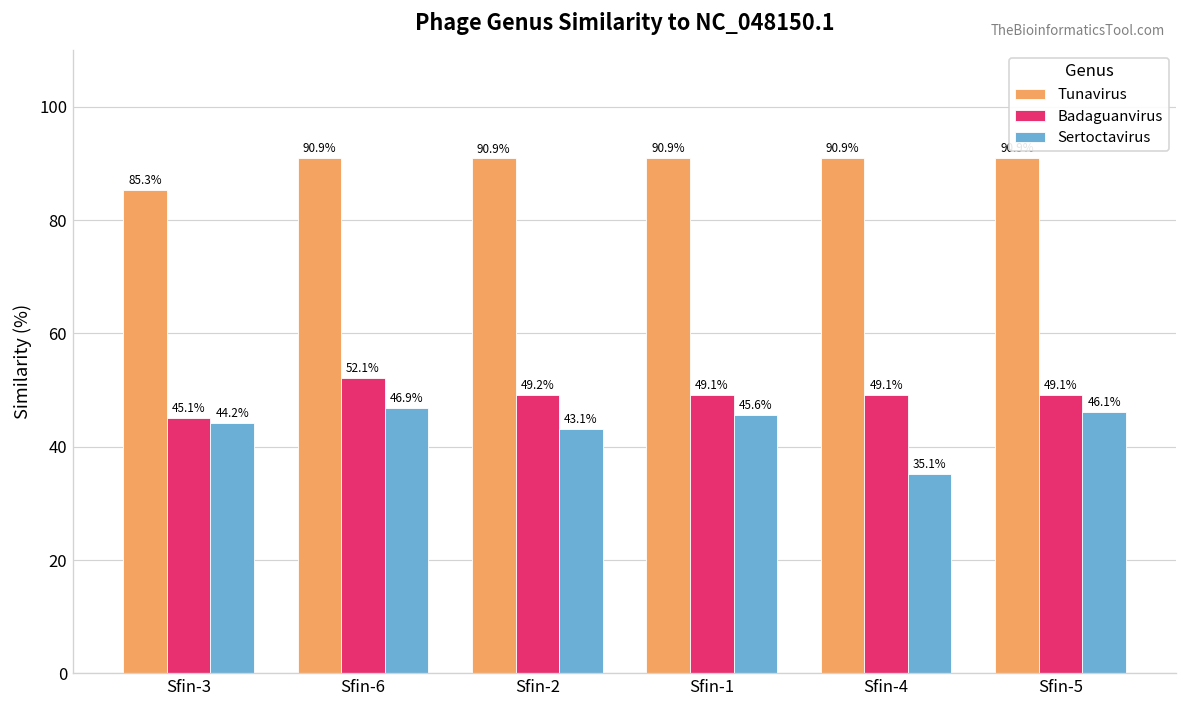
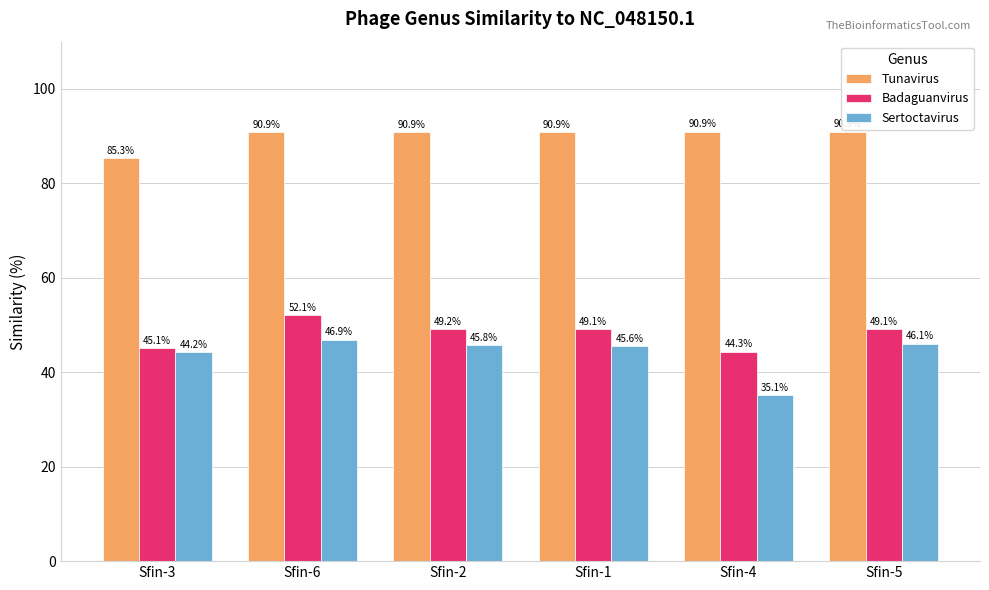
  {
    "Tunavirus": {
      "Sfin-3": "85.3%",
      "Sfin-6": "90.9%",
      "Sfin-2": "90.9%",
      "Sfin-1": "90.9%",
      "Sfin-4": "90.9%"
    },
    "Badaguanvirus": {
      "Sfin-3": "45.1%",
      "Sfin-6": "52.1%",
      "Sfin-2": "49.2%",
      "Sfin-1": "49.1%",
-     "Sfin-4": "49.1%",
+     "Sfin-4": "44.3%",
      "Sfin-5": "49.1%"
    },
    "Sertoctavirus": {
      "Sfin-3": "44.2%",
      "Sfin-6": "46.9%",
-     "Sfin-2": "43.1%",
+     "Sfin-2": "45.8%",
      "Sfin-1": "45.6%",
      "Sfin-4": "35.1%",
      "Sfin-5": "46.1%"
    }
  }
